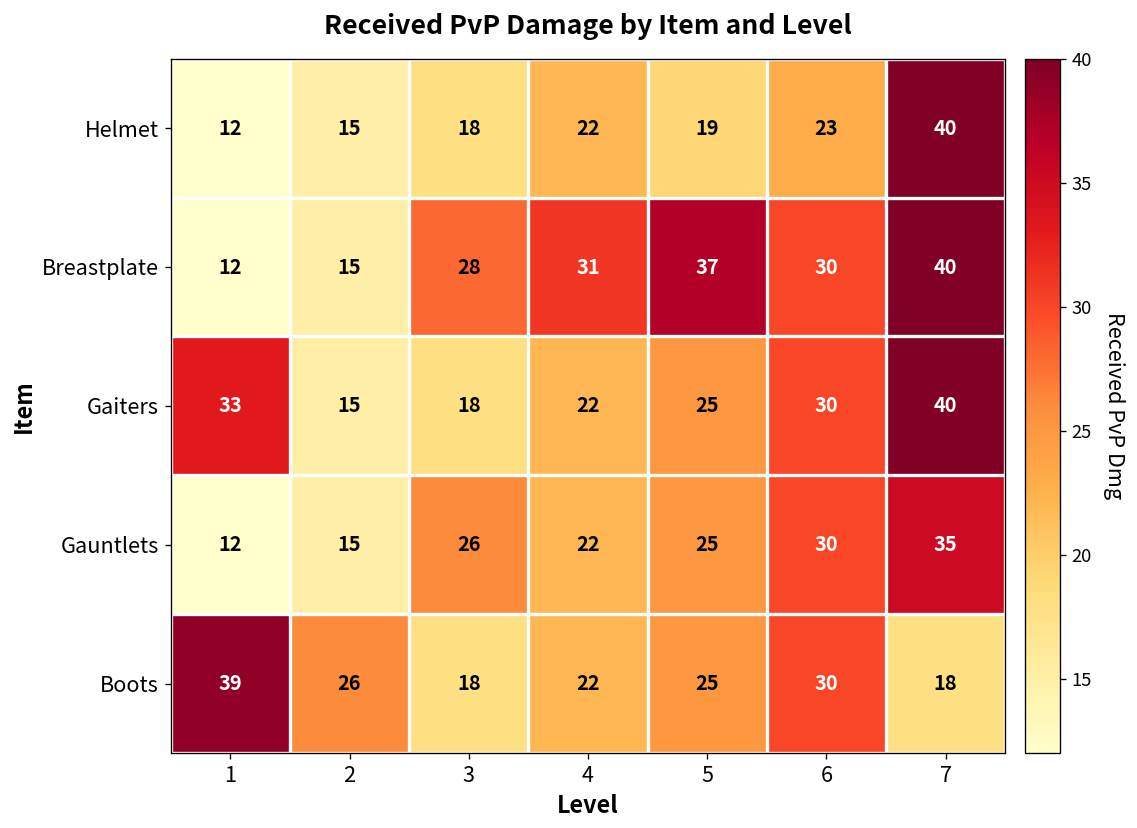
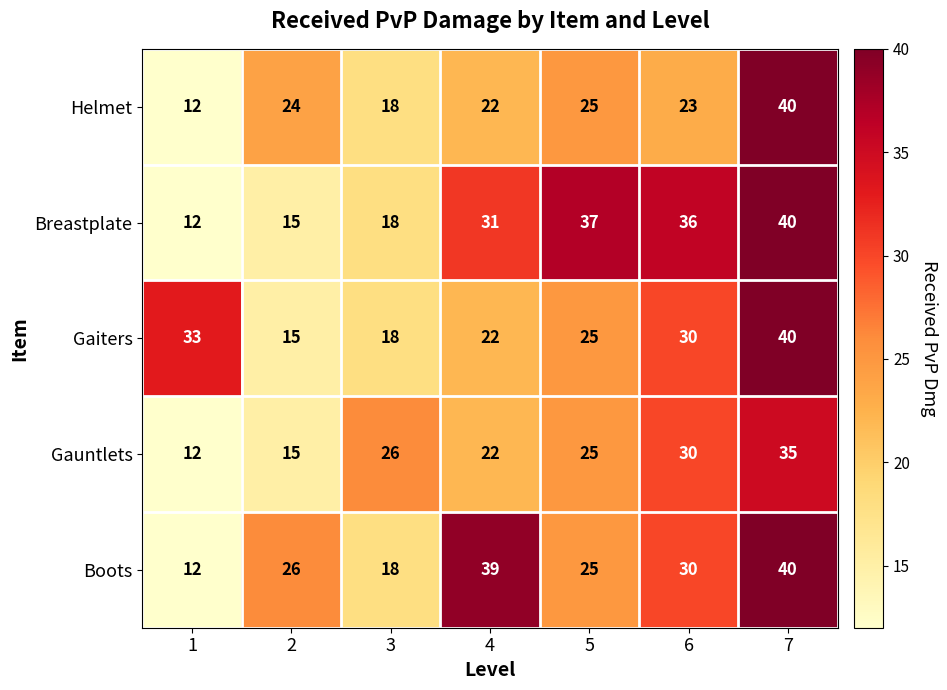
  {
    "Helmet": {
      "1": 12,
-     "2": 15,
+     "2": 24,
      "3": 18,
      "4": 22,
-     "5": 19,
+     "5": 25,
      "6": 23,
      "7": 40
    },
    "Breastplate": {
      "1": 12,
      "2": 15,
-     "3": 28,
+     "3": 18,
      "4": 31,
      "5": 37,
-     "6": 30,
+     "6": 36,
      "7": 40
    },
    "Gaiters": {
      "1": 33,
      "2": 15,
      "3": 18,
      "4": 22,
      "5": 25,
      "6": 30,
      "7": 40
    },
    "Gauntlets": {
      "1": 12,
      "2": 15,
      "3": 26,
      "4": 22,
      "5": 25,
      "6": 30,
      "7": 35
    },
    "Boots": {
-     "1": 39,
+     "1": 12,
      "2": 26,
      "3": 18,
-     "4": 22,
+     "4": 39,
      "5": 25,
      "6": 30,
-     "7": 18
+     "7": 40
    }
  }
